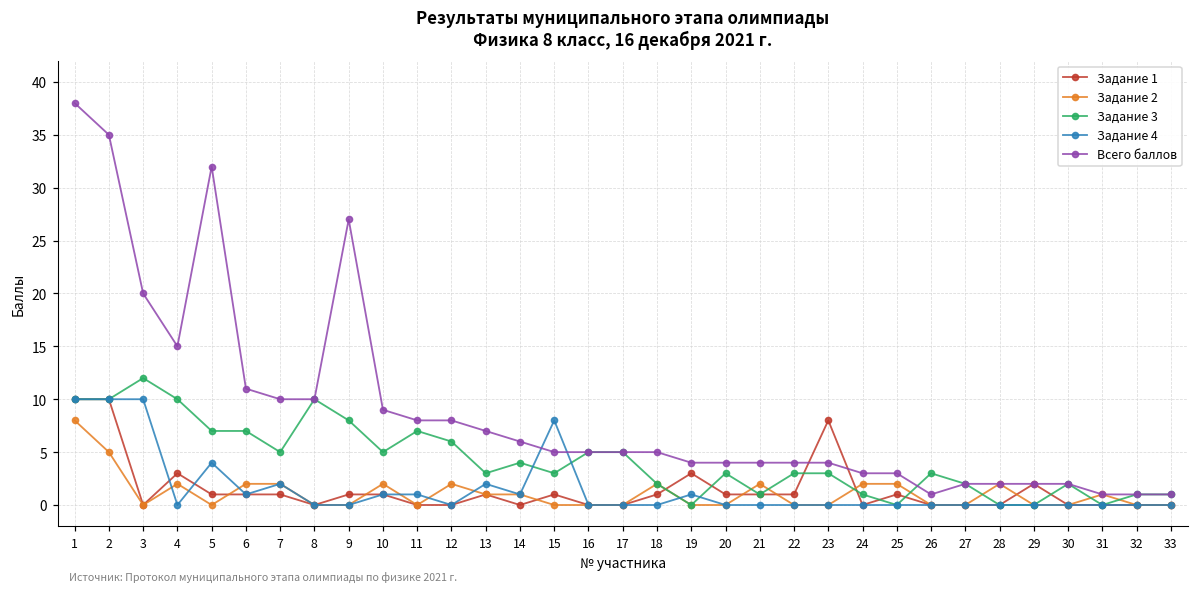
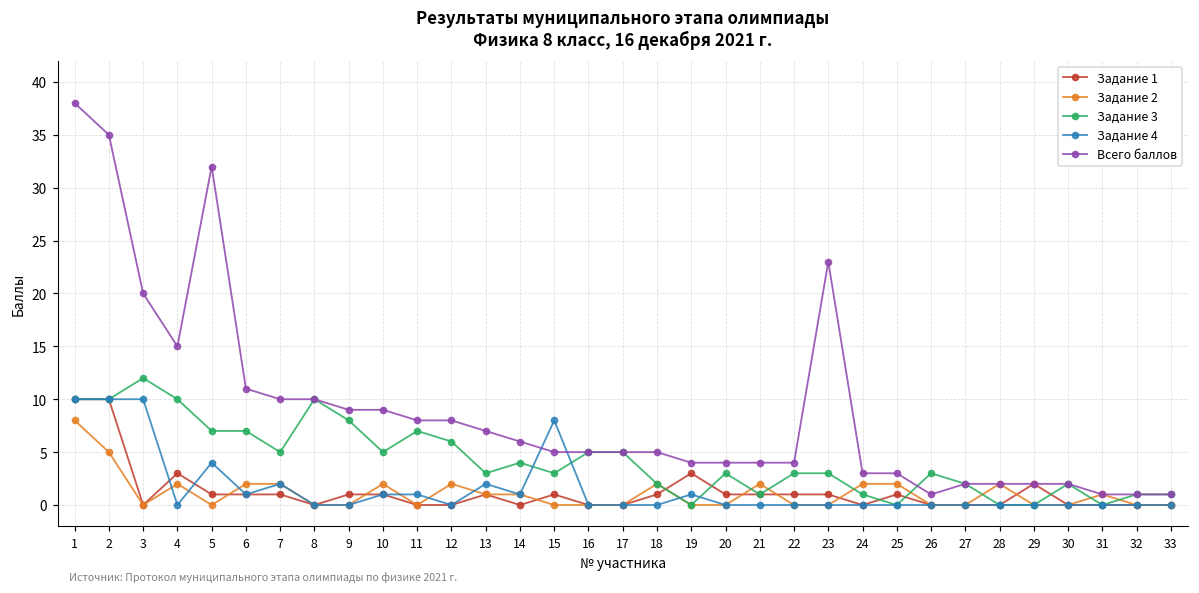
  {
    "Задание 1": {
      "4": 3,
      "5": 1,
      "7": 1,
      "9": 1,
      "14": 0,
      "15": 1,
      "18": 1,
      "19": 3,
      "20": 1,
      "22": 1,
-     "23": 8,
+     "23": 1,
      "25": 1
    },
    "Задание 2": {
      "1": 8,
      "2": 5,
      "4": 2,
      "5": 0,
      "6": 2,
      "10": 2,
      "12": 2,
      "15": 0,
      "21": 2,
      "24": 2,
      "25": 2
    },
    "Задание 3": {
      "3": 12,
      "4": 10,
      "5": 7,
      "6": 7,
      "7": 5,
      "9": 8,
      "10": 5,
      "11": 7,
      "12": 6,
      "13": 3,
      "14": 4,
      "15": 3,
      "20": 3,
      "22": 3,
      "23": 3,
      "24": 1,
      "26": 3
    },
    "Задание 4": {
      "3": 10,
      "4": 0,
      "5": 4,
      "11": 1,
      "13": 2,
      "15": 8,
      "18": 0,
      "19": 1,
      "21": 0
    },
    "Всего баллов": {
      "1": 38,
      "2": 35,
      "3": 20,
      "4": 15,
      "5": 32,
      "6": 11,
      "7": 10,
-     "9": 27,
+     "9": 9,
      "10": 9,
      "11": 8,
      "12": 8,
      "13": 7,
      "14": 6,
      "15": 5,
      "18": 5,
      "19": 4,
      "20": 4,
      "21": 4,
      "22": 4,
-     "23": 4,
+     "23": 23,
      "24": 3,
      "25": 3,
      "26": 1
    }
  }
